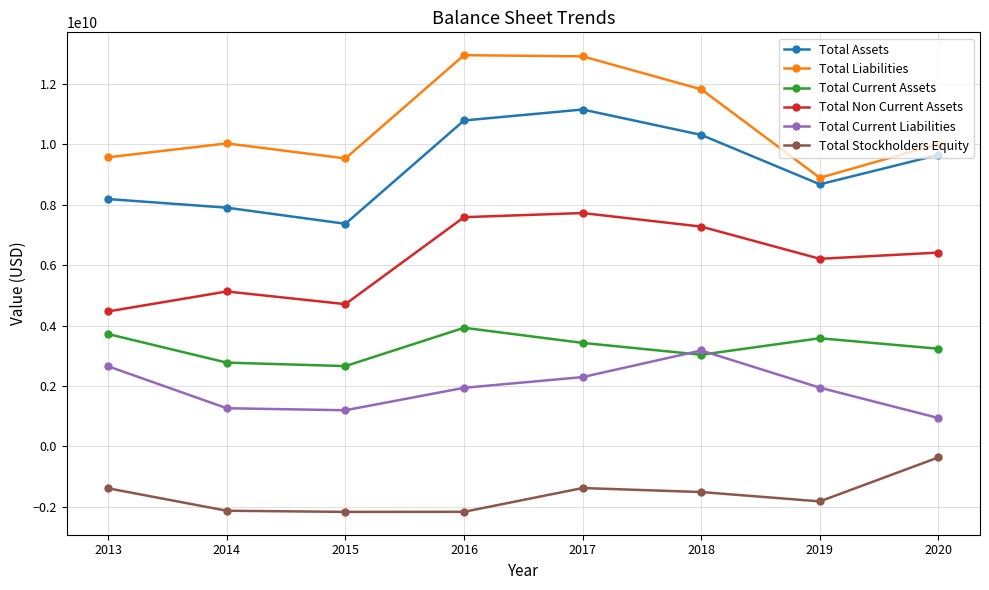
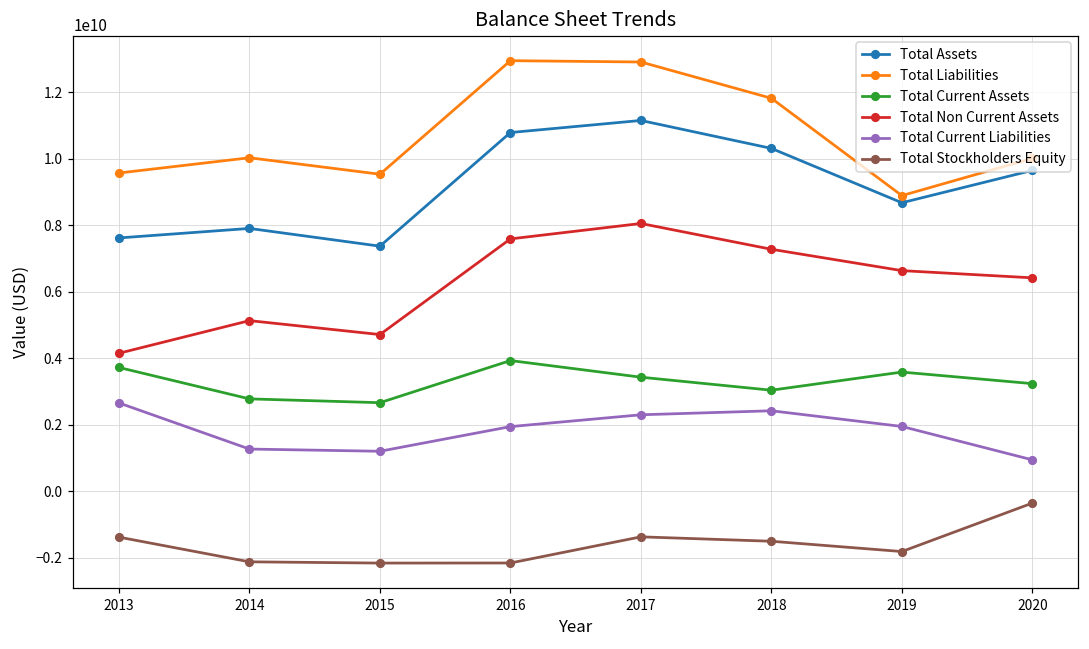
  {
    "Total Assets": {
-     "2013": 8200000000,
+     "2013": 7600000000,
      "2014": 7900000000,
      "2015": 7400000000,
      "2016": 10800000000,
      "2017": 11200000000,
      "2018": 10300000000,
      "2019": 8700000000
    },
    "Total Liabilities": {
      "2013": 9600000000,
      "2014": 10000000000,
      "2015": 9500000000,
      "2016": 13000000000,
      "2017": 12900000000,
      "2018": 11800000000,
      "2019": 8900000000
    },
    "Total Current Assets": {
      "2013": 3700000000,
      "2014": 2800000000,
      "2015": 2700000000,
      "2016": 3900000000,
      "2017": 3400000000,
      "2018": 3000000000,
      "2019": 3600000000,
      "2020": 3200000000
    },
    "Total Non Current Assets": {
-     "2013": 4500000000,
+     "2013": 4100000000,
      "2014": 5100000000,
      "2015": 4700000000,
      "2016": 7600000000,
-     "2017": 7700000000,
+     "2017": 8100000000,
      "2018": 7300000000,
-     "2019": 6200000000,
+     "2019": 6600000000,
      "2020": 6400000000
    },
    "Total Current Liabilities": {
      "2013": 2700000000,
      "2014": 1300000000,
      "2015": 1200000000,
      "2016": 1900000000,
      "2017": 2300000000,
-     "2018": 3200000000,
+     "2018": 2400000000,
      "2019": 1900000000,
      "2020": 900000000
    },
    "Total Stockholders Equity": {
      "2013": -1400000000,
      "2014": -2100000000,
      "2015": -2200000000,
      "2016": -2200000000,
      "2017": -1400000000,
      "2018": -1500000000,
      "2019": -1800000000,
      "2020": -400000000
    }
  }
